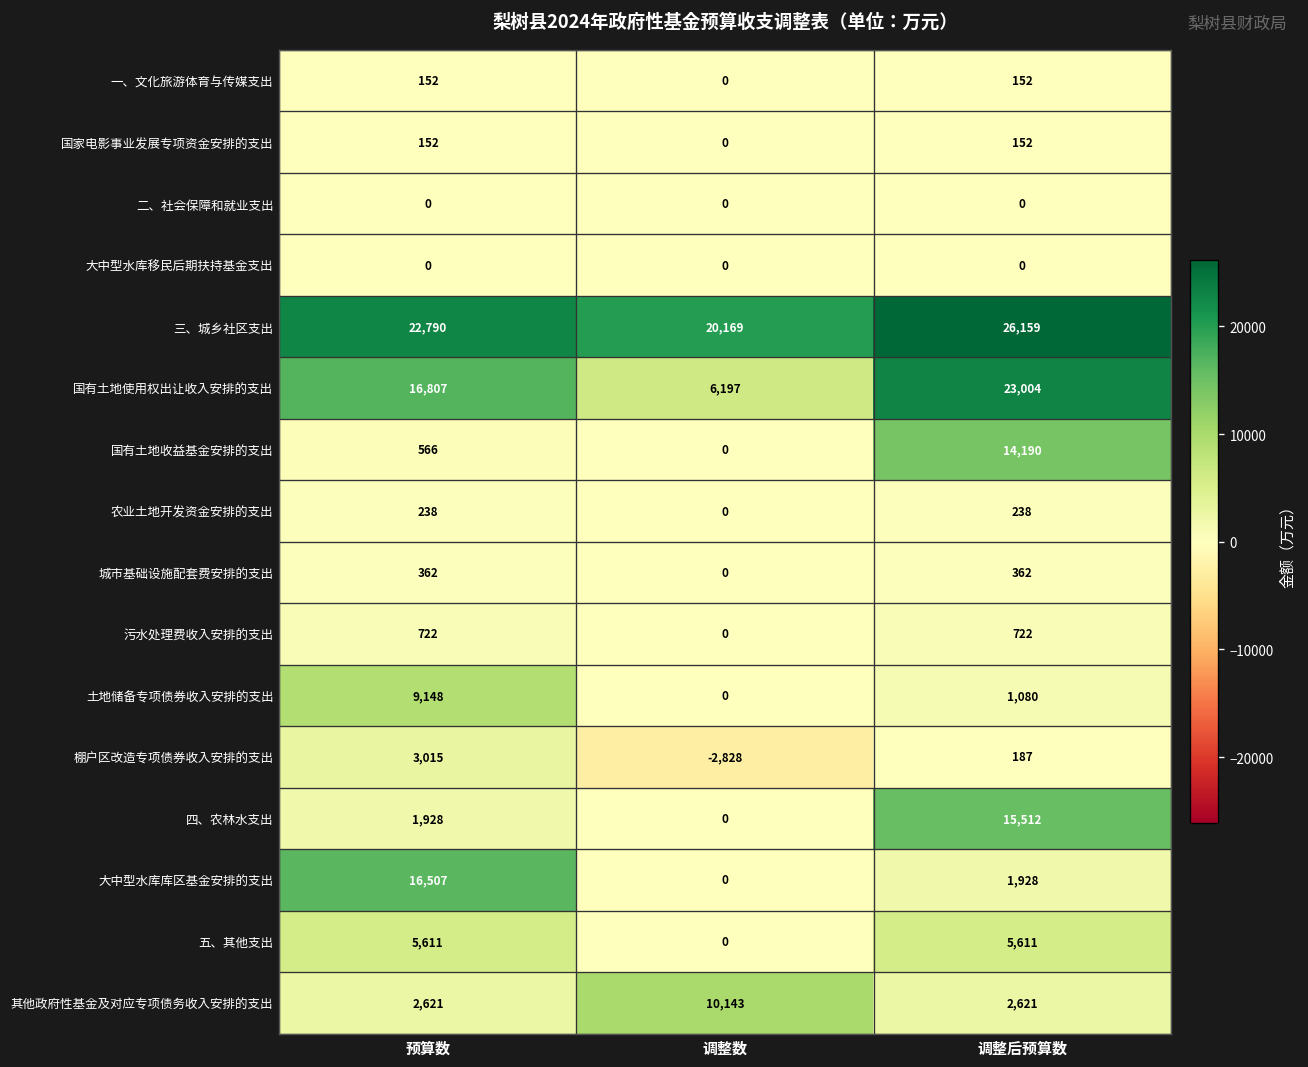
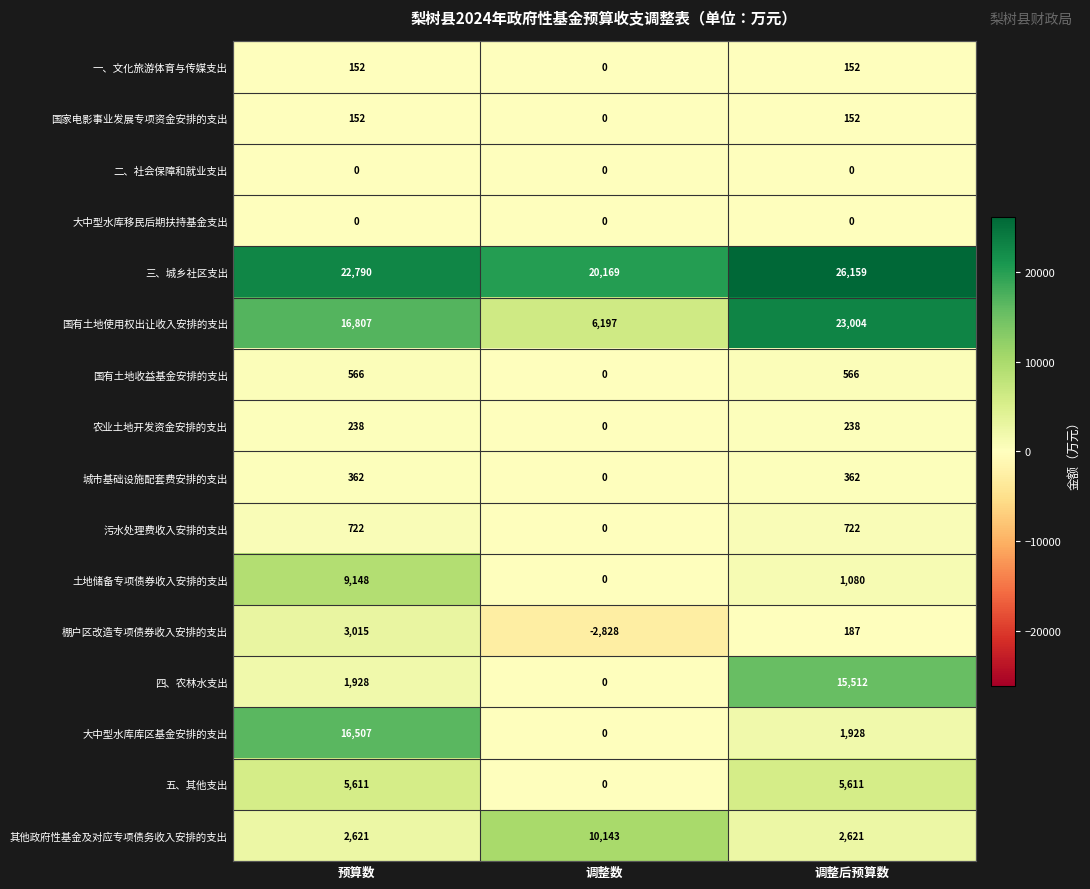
  {
    "一、文化旅游体育与传媒支出": {
      "预算数": "152",
      "调整数": "0",
      "调整后预算数": "152"
    },
    "国家电影事业发展专项资金安排的支出": {
      "预算数": "152",
      "调整数": "0",
      "调整后预算数": "152"
    },
    "二、社会保障和就业支出": {
      "预算数": "0",
      "调整数": "0",
      "调整后预算数": "0"
    },
    "大中型水库移民后期扶持基金支出": {
      "预算数": "0",
      "调整数": "0",
      "调整后预算数": "0"
    },
    "三、城乡社区支出": {
      "预算数": "22,790",
      "调整数": "20,169",
      "调整后预算数": "26,159"
    },
    "国有土地使用权出让收入安排的支出": {
      "预算数": "16,807",
      "调整数": "6,197",
      "调整后预算数": "23,004"
    },
    "国有土地收益基金安排的支出": {
      "预算数": "566",
      "调整数": "0",
-     "调整后预算数": "14,190"
+     "调整后预算数": "566"
    },
    "农业土地开发资金安排的支出": {
      "预算数": "238",
      "调整数": "0",
      "调整后预算数": "238"
    },
    "城市基础设施配套费安排的支出": {
      "预算数": "362",
      "调整数": "0",
      "调整后预算数": "362"
    },
    "污水处理费收入安排的支出": {
      "预算数": "722",
      "调整数": "0",
      "调整后预算数": "722"
    },
    "土地储备专项债券收入安排的支出": {
      "预算数": "9,148",
      "调整数": "0",
      "调整后预算数": "1,080"
    },
    "棚户区改造专项债券收入安排的支出": {
      "预算数": "3,015",
      "调整数": "-2,828",
      "调整后预算数": "187"
    },
    "四、农林水支出": {
      "预算数": "1,928",
      "调整数": "0",
      "调整后预算数": "15,512"
    },
    "大中型水库库区基金安排的支出": {
      "预算数": "16,507",
      "调整数": "0",
      "调整后预算数": "1,928"
    },
    "五、其他支出": {
      "预算数": "5,611",
      "调整数": "0",
      "调整后预算数": "5,611"
    },
    "其他政府性基金及对应专项债务收入安排的支出": {
      "预算数": "2,621",
      "调整数": "10,143",
      "调整后预算数": "2,621"
    }
  }
